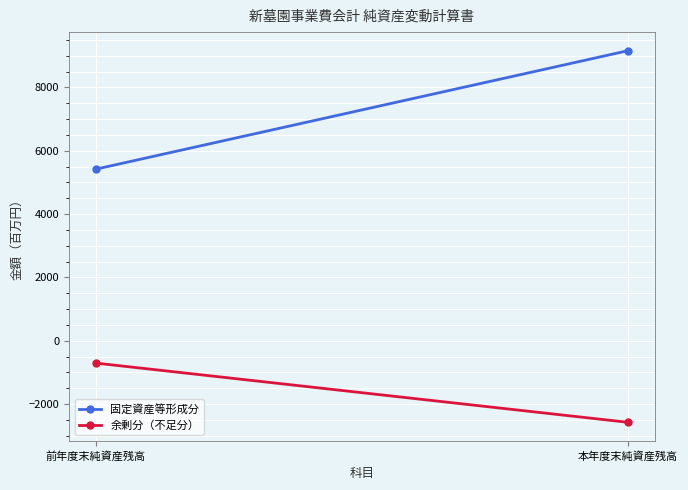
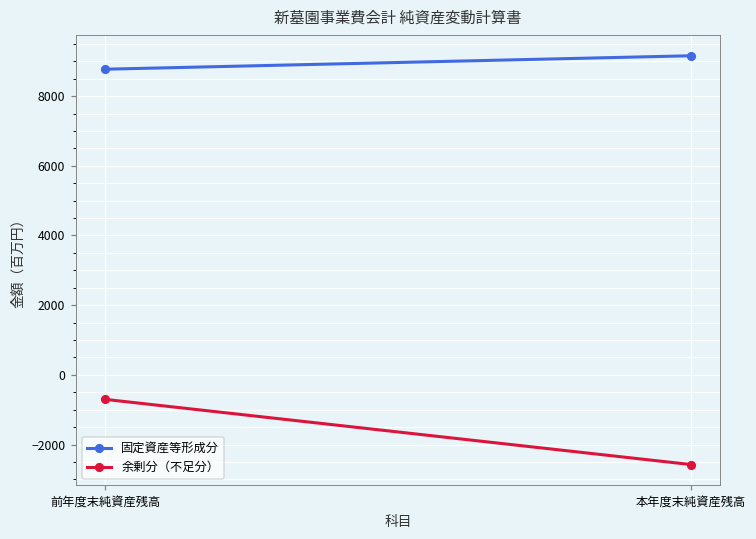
  {
    "固定資産等形成分": {
-     "前年度末純資産残高": 5400,
+     "前年度末純資産残高": 8800,
      "本年度末純資産残高": 9200
    },
    "余剰分（不足分）": {
      "前年度末純資産残高": -700,
      "本年度末純資産残高": -2600
    }
  }
